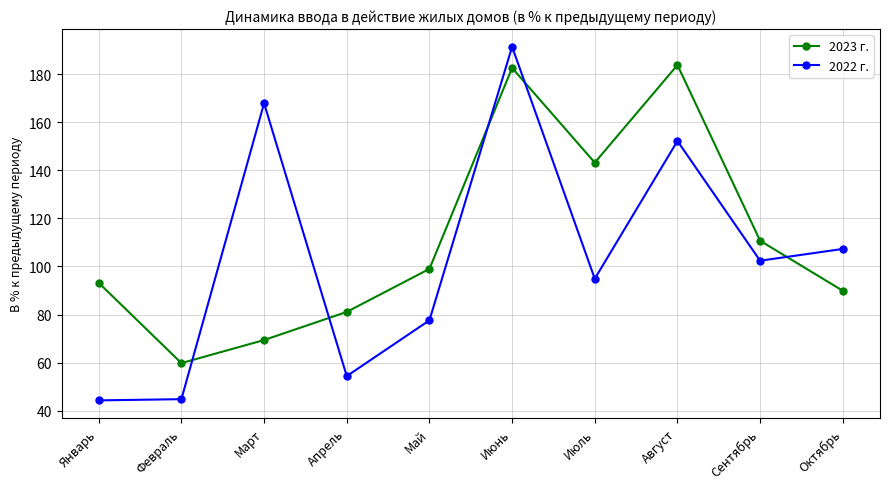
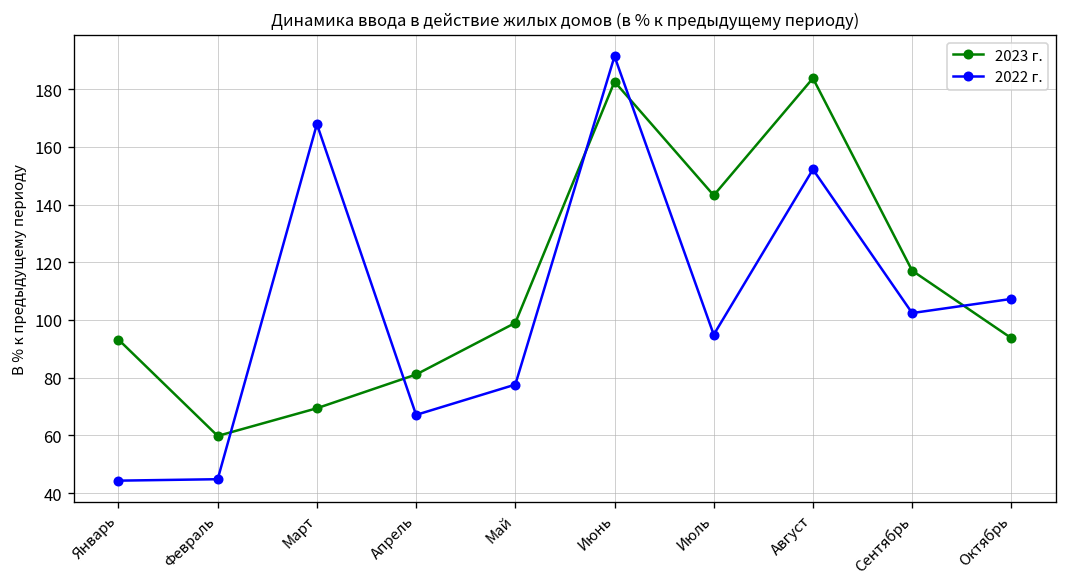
  {
    "2023 г.": {
      "Январь": 93,
      "Февраль": 60,
      "Март": 69,
      "Апрель": 81,
      "Май": 99,
      "Июнь": 183,
      "Июль": 143,
      "Август": 184,
-     "Сентябрь": 111,
-     "Октябрь": 90
+     "Сентябрь": 117,
+     "Октябрь": 94
    },
    "2022 г.": {
      "Январь": 44,
      "Февраль": 45,
      "Март": 168,
-     "Апрель": 54,
+     "Апрель": 67,
      "Май": 78,
      "Июнь": 191,
      "Июль": 95,
      "Август": 152,
      "Сентябрь": 102,
      "Октябрь": 107
    }
  }
